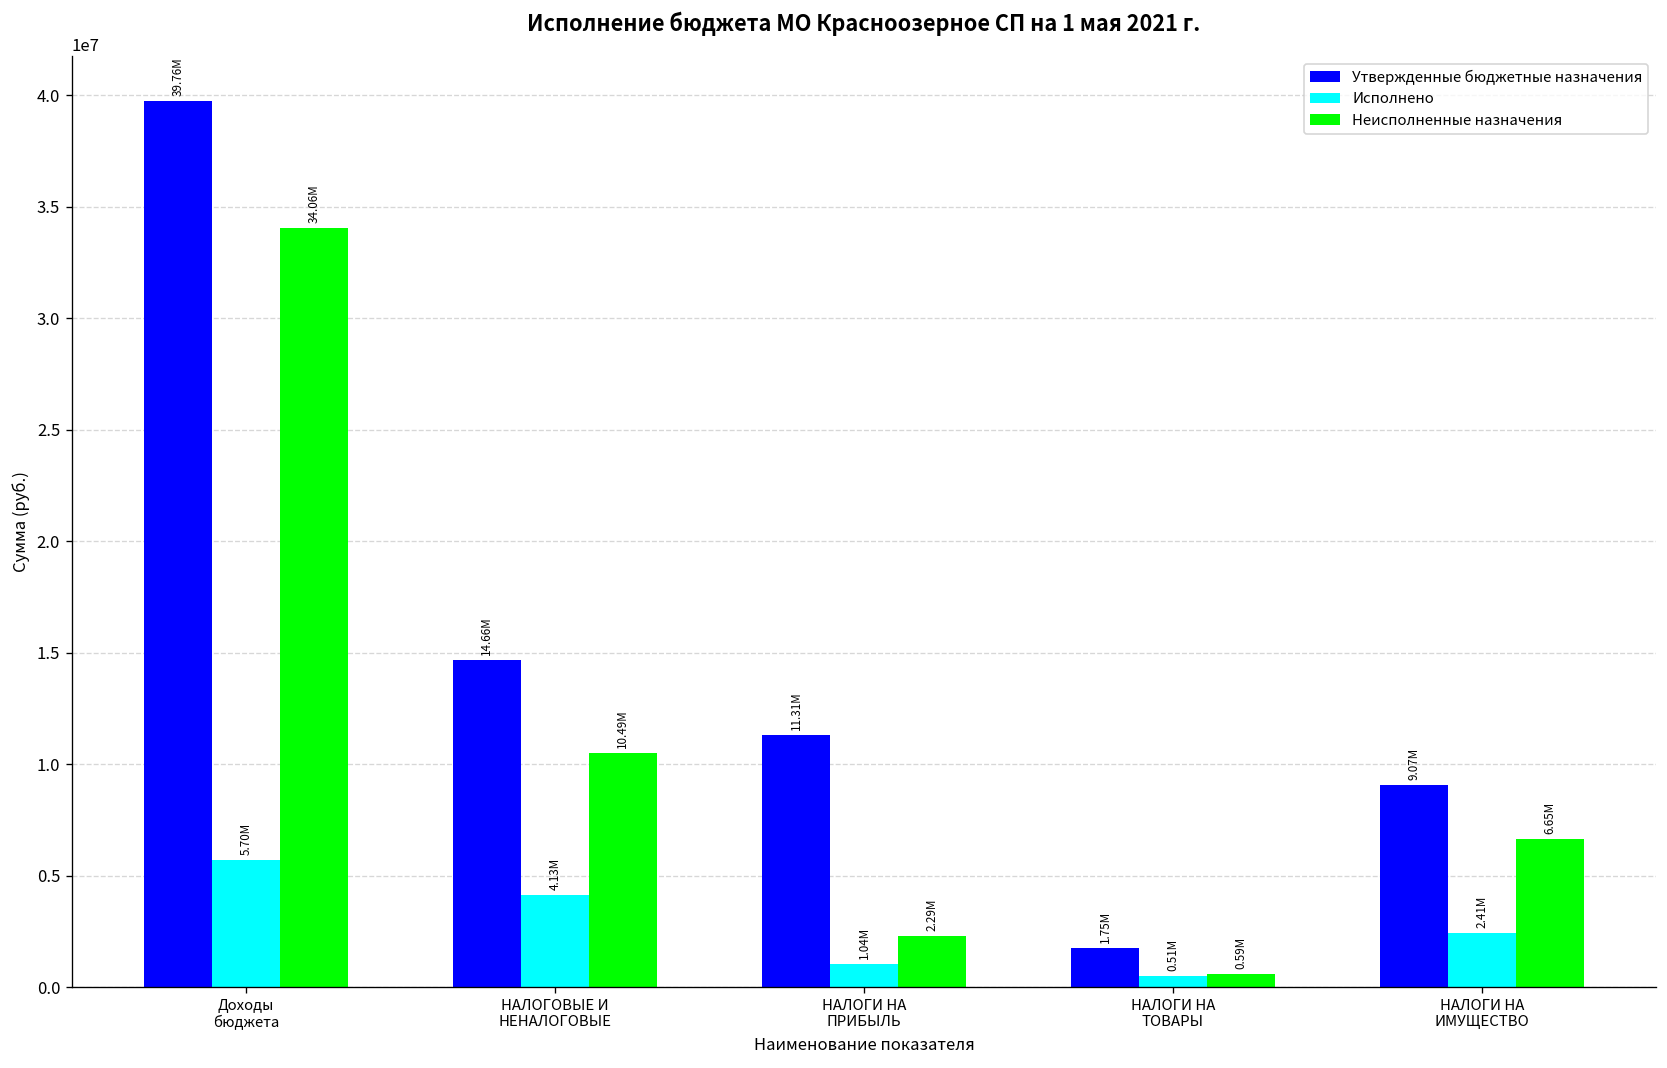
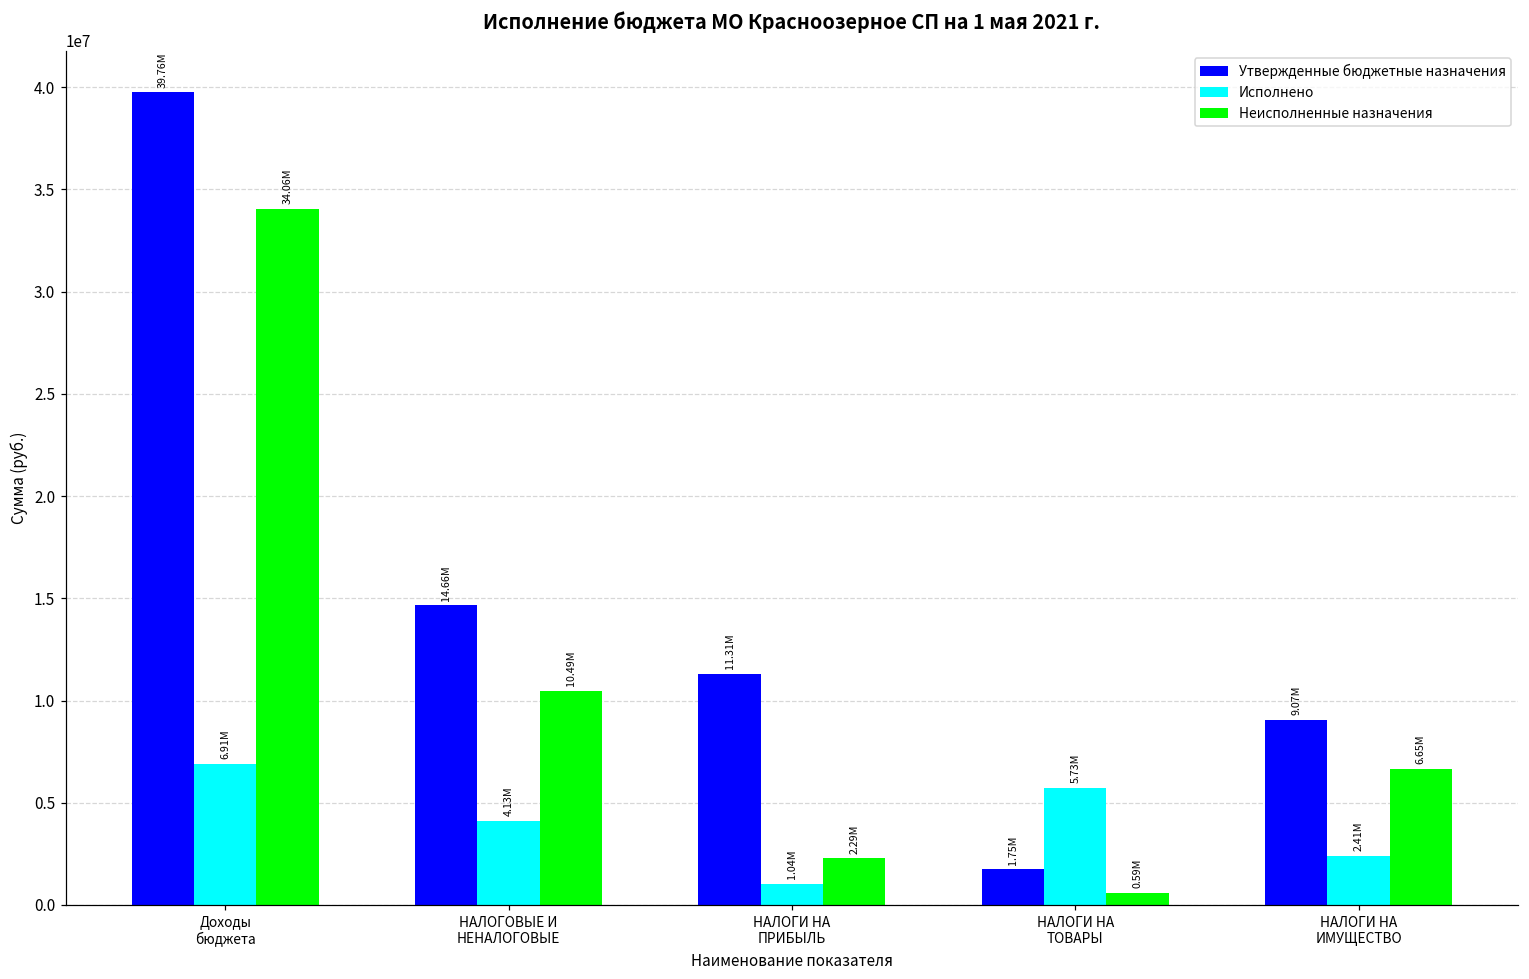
  {
    "Утвержденные бюджетные назначения": {
      "Доходы бюджета": "39.76M",
      "НАЛОГОВЫЕ И НЕНАЛОГОВЫЕ": "14.66M",
      "НАЛОГИ НА ПРИБЫЛЬ": "11.31M",
      "НАЛОГИ НА ТОВАРЫ": "1.75M",
      "НАЛОГИ НА ИМУЩЕСТВО": "9.07M"
    },
    "Исполнено": {
-     "Доходы бюджета": "5.70M",
+     "Доходы бюджета": "6.91M",
      "НАЛОГОВЫЕ И НЕНАЛОГОВЫЕ": "4.13M",
      "НАЛОГИ НА ПРИБЫЛЬ": "1.04M",
-     "НАЛОГИ НА ТОВАРЫ": "0.51M",
+     "НАЛОГИ НА ТОВАРЫ": "5.73M",
      "НАЛОГИ НА ИМУЩЕСТВО": "2.41M"
    },
    "Неисполненные назначения": {
      "Доходы бюджета": "34.06M",
      "НАЛОГОВЫЕ И НЕНАЛОГОВЫЕ": "10.49M",
      "НАЛОГИ НА ПРИБЫЛЬ": "2.29M",
      "НАЛОГИ НА ТОВАРЫ": "0.59M",
      "НАЛОГИ НА ИМУЩЕСТВО": "6.65M"
    }
  }
